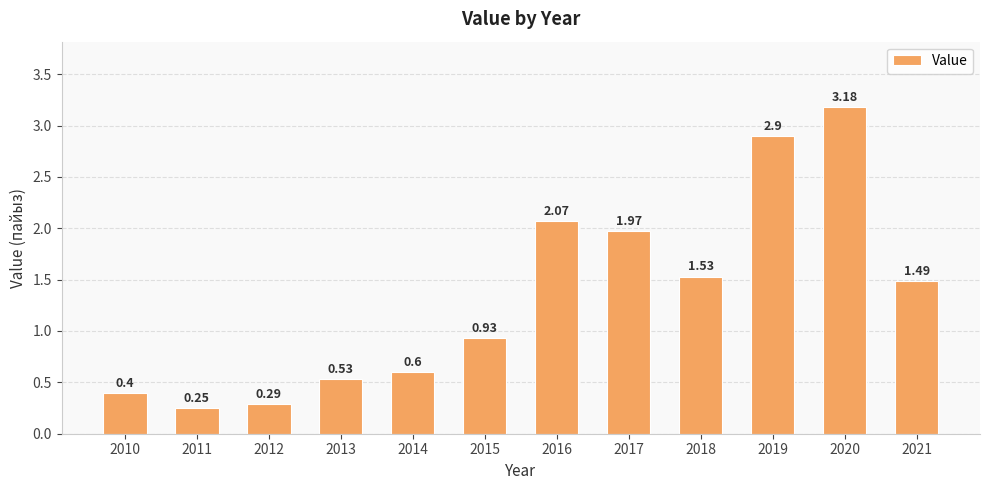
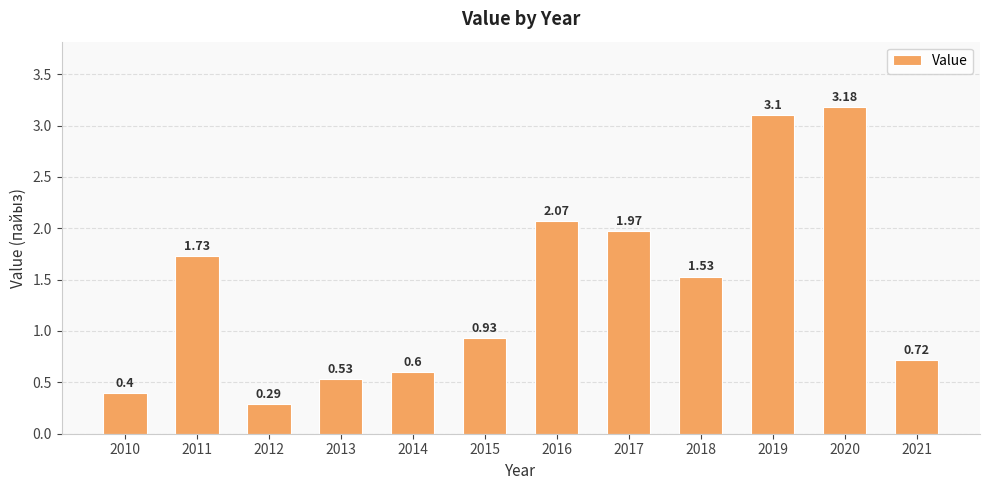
  {
    "2010": 0.4,
-   "2011": 0.25,
+   "2011": 1.73,
    "2012": 0.29,
    "2013": 0.53,
    "2014": 0.6,
    "2015": 0.93,
    "2016": 2.07,
    "2017": 1.97,
    "2018": 1.53,
-   "2019": 2.9,
+   "2019": 3.1,
    "2020": 3.18,
-   "2021": 1.49
+   "2021": 0.72
  }
